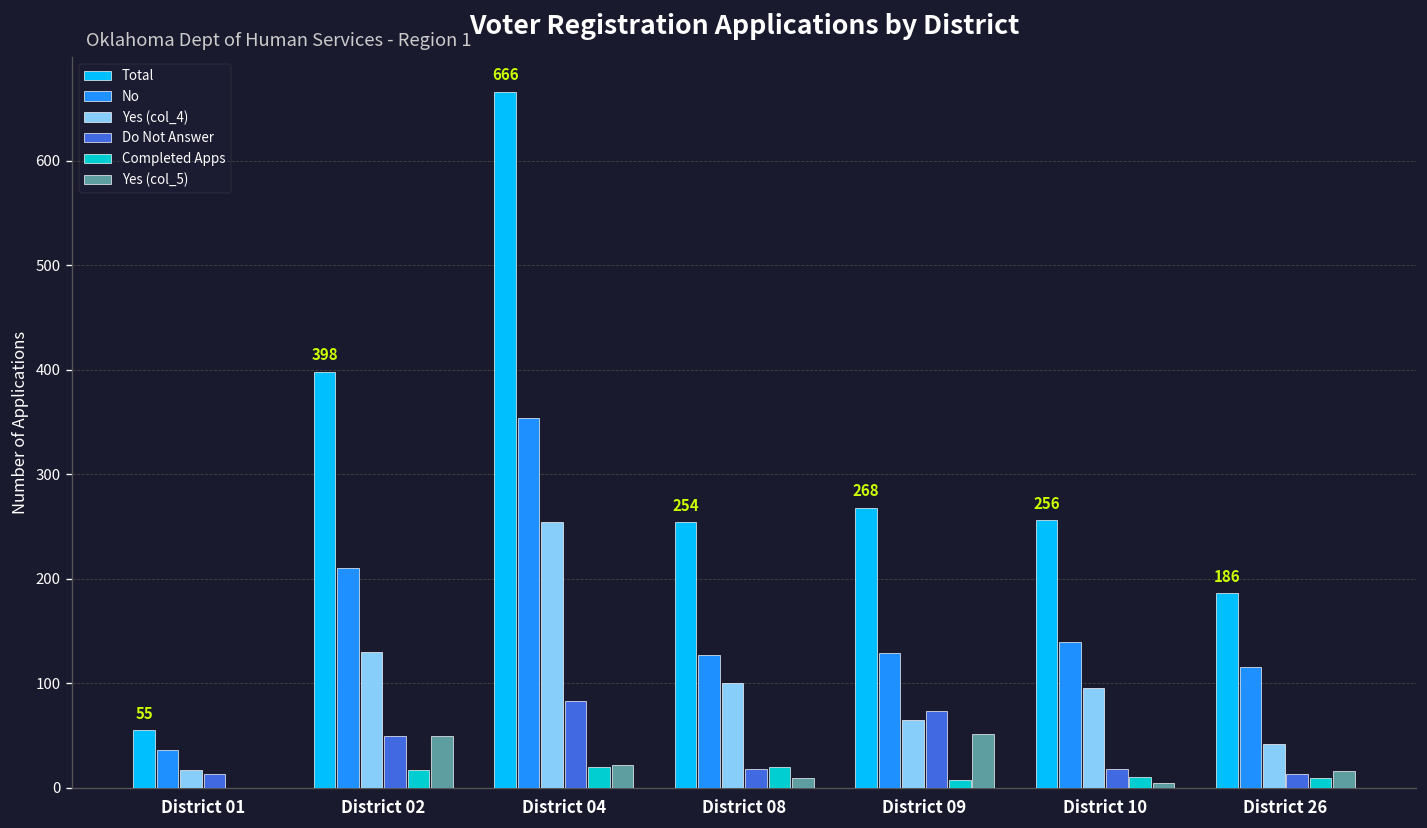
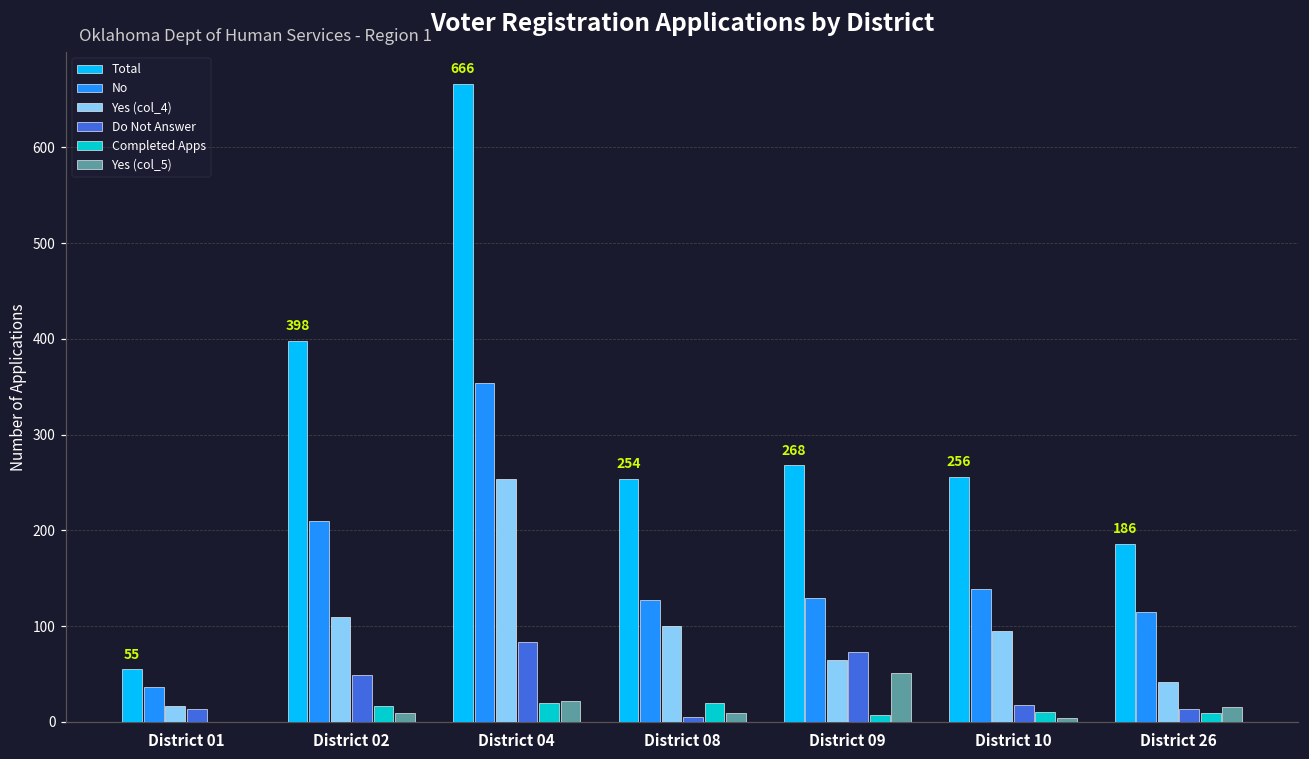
  {
    "Yes (col_4)": {
      "District 01": 20,
-     "District 02": 130,
+     "District 02": 110,
      "District 04": 250,
      "District 08": 100,
      "District 09": 70,
      "District 10": 100,
      "District 26": 40
    },
    "Do Not Answer": {
      "District 01": 10,
      "District 02": 50,
      "District 04": 80,
-     "District 08": 20,
+     "District 08": 10,
      "District 09": 70,
      "District 10": 20,
      "District 26": 10
    },
    "Yes (col_5)": {
      "District 01": 0,
-     "District 02": 50,
+     "District 02": 10,
      "District 04": 20,
      "District 08": 10,
      "District 09": 50,
      "District 10": 0,
      "District 26": 20
    }
  }
